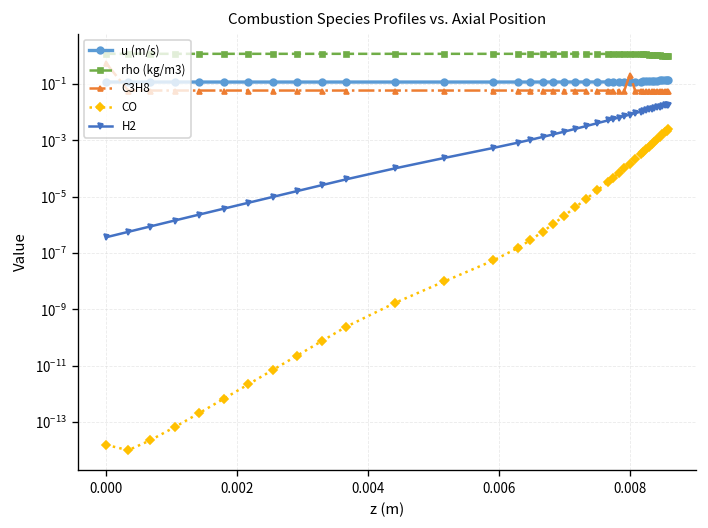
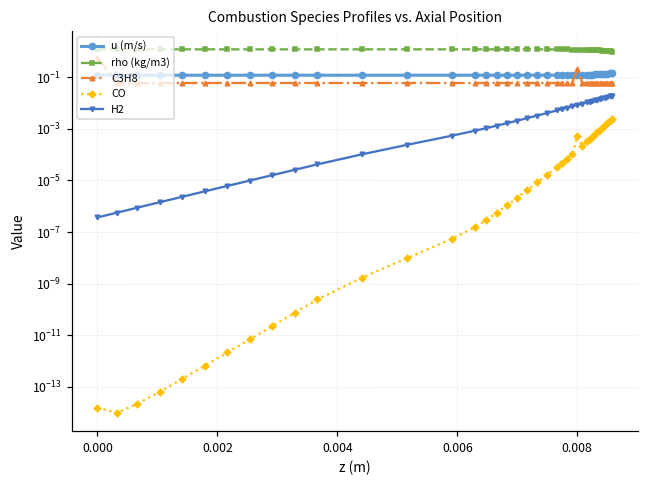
  {
    "rho (kg/m3)": {
      "0.008": 1
    },
    "C3H8": {
      "0.008": 0.2
    },
    "CO": {
      "0.000": 0.000000000000,
-     "0.008": 0.0002
+     "0.008": 0.0005
    }
  }
